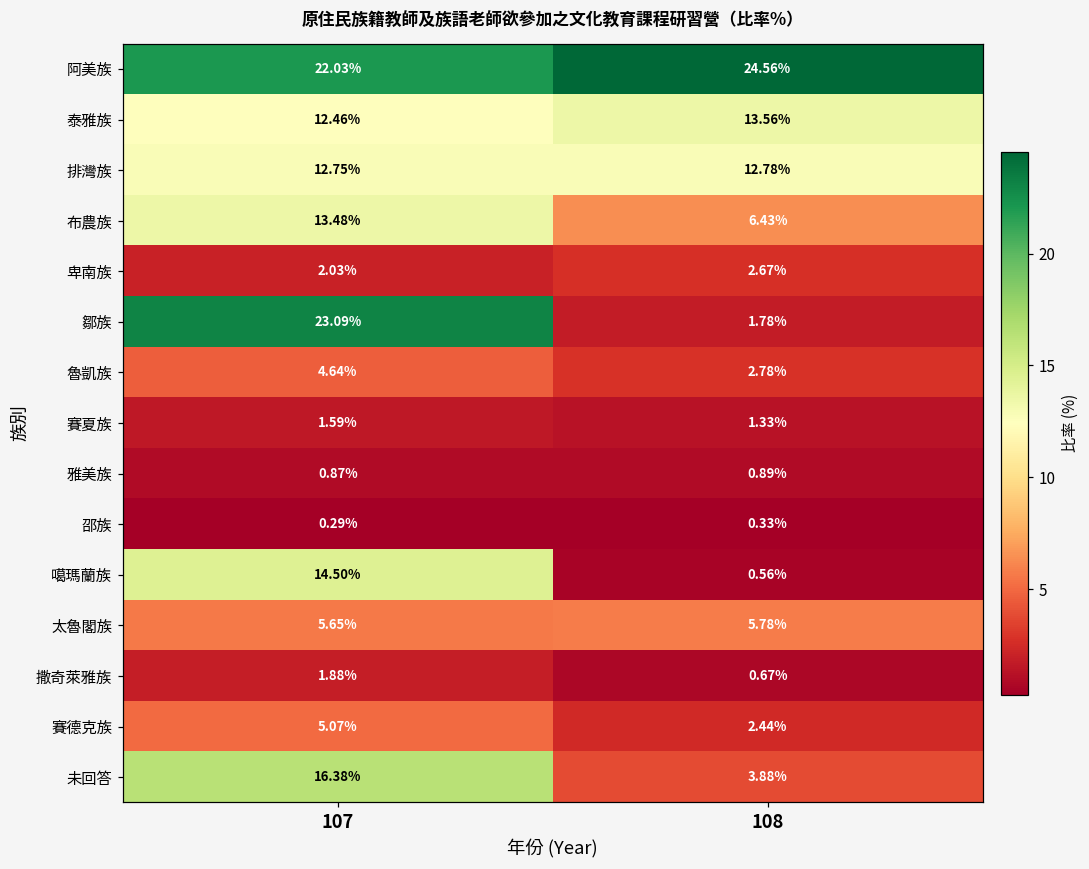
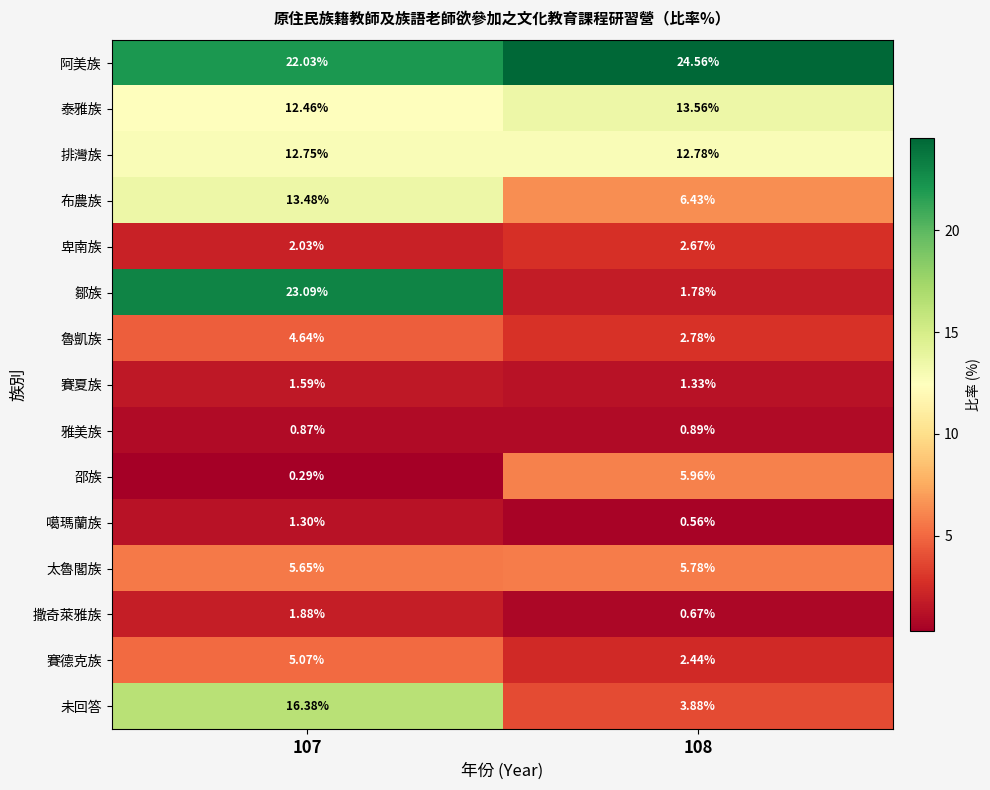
  {
    "阿美族": {
      "107": "22.03%",
      "108": "24.56%"
    },
    "泰雅族": {
      "107": "12.46%",
      "108": "13.56%"
    },
    "排灣族": {
      "107": "12.75%",
      "108": "12.78%"
    },
    "布農族": {
      "107": "13.48%",
      "108": "6.43%"
    },
    "卑南族": {
      "107": "2.03%",
      "108": "2.67%"
    },
    "鄒族": {
      "107": "23.09%",
      "108": "1.78%"
    },
    "魯凱族": {
      "107": "4.64%",
      "108": "2.78%"
    },
    "賽夏族": {
      "107": "1.59%",
      "108": "1.33%"
    },
    "雅美族": {
      "107": "0.87%",
      "108": "0.89%"
    },
    "邵族": {
      "107": "0.29%",
-     "108": "0.33%"
+     "108": "5.96%"
    },
    "噶瑪蘭族": {
-     "107": "14.50%",
+     "107": "1.30%",
      "108": "0.56%"
    },
    "太魯閣族": {
      "107": "5.65%",
      "108": "5.78%"
    },
    "撒奇萊雅族": {
      "107": "1.88%",
      "108": "0.67%"
    },
    "賽德克族": {
      "107": "5.07%",
      "108": "2.44%"
    },
    "未回答": {
      "107": "16.38%",
      "108": "3.88%"
    }
  }
